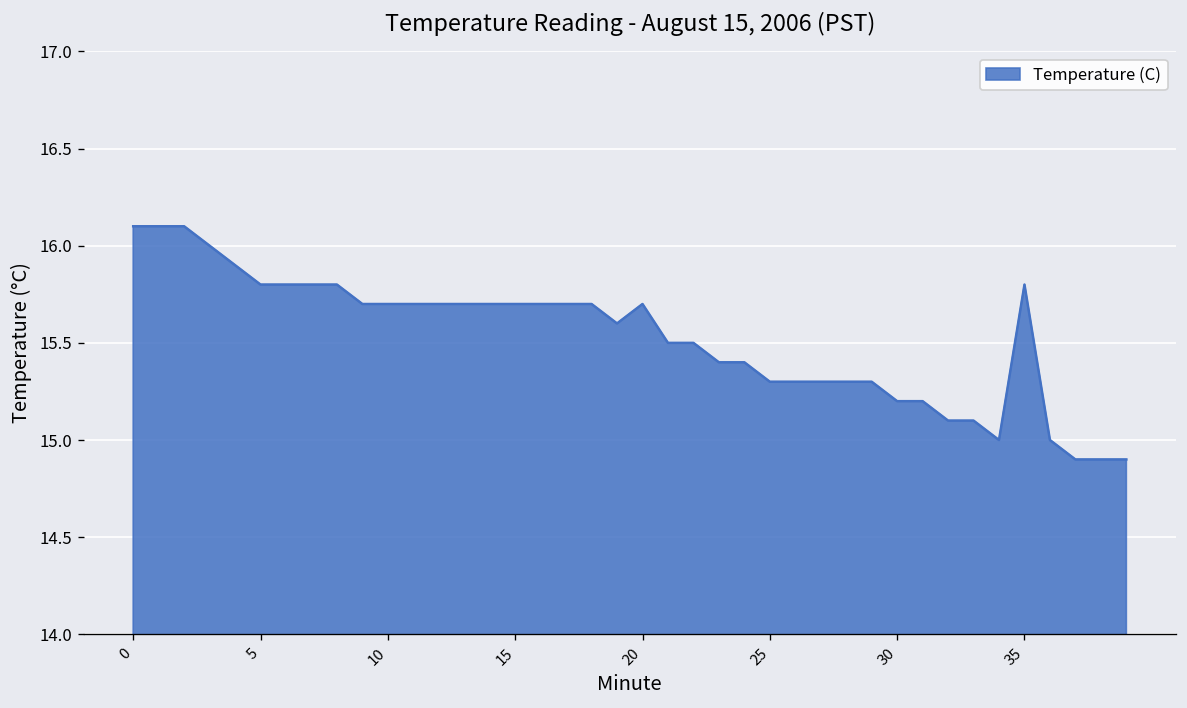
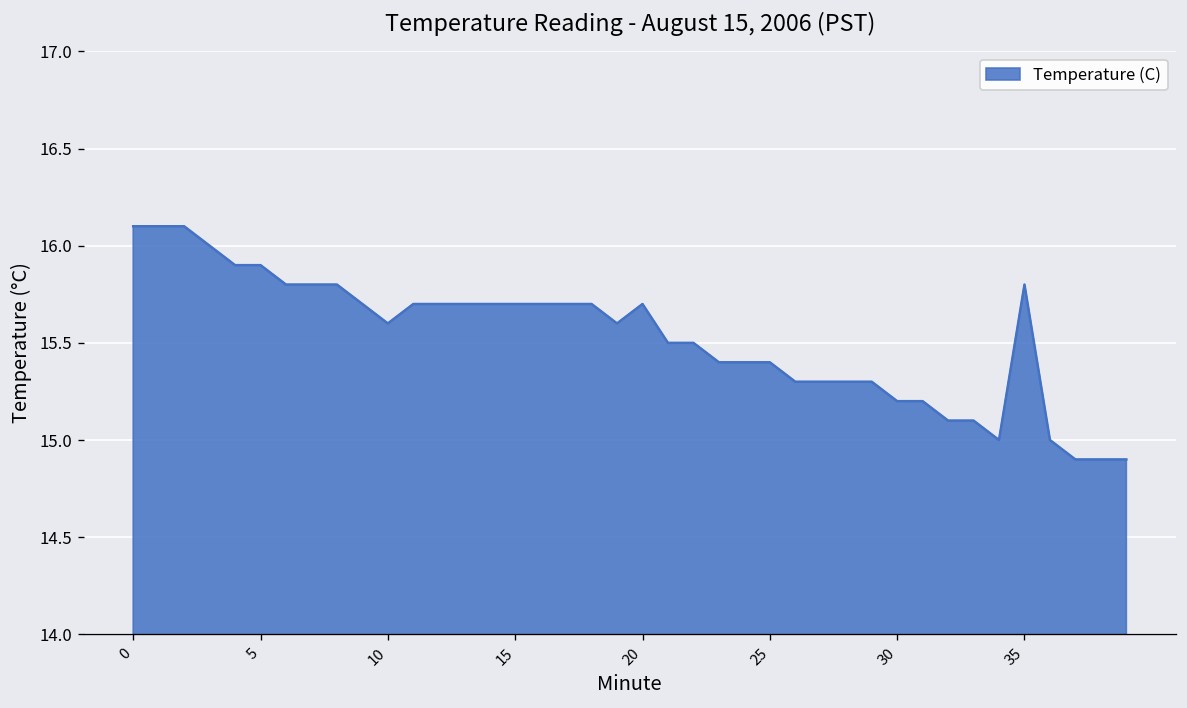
  {
    "0": 16.1,
-   "5": 15.8,
-   "10": 15.7,
+   "5": 15.9,
+   "10": 15.6,
    "15": 15.7,
    "20": 15.7,
-   "25": 15.3,
+   "25": 15.4,
    "30": 15.2,
    "35": 15.8
  }
